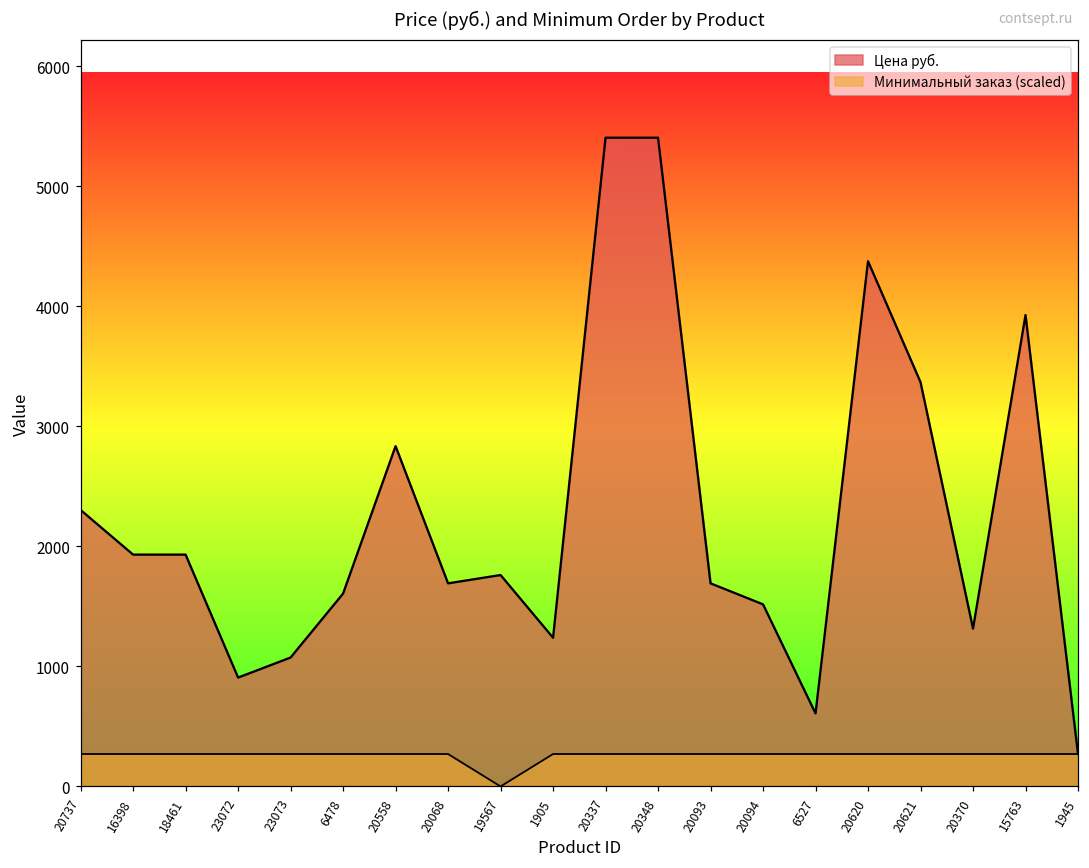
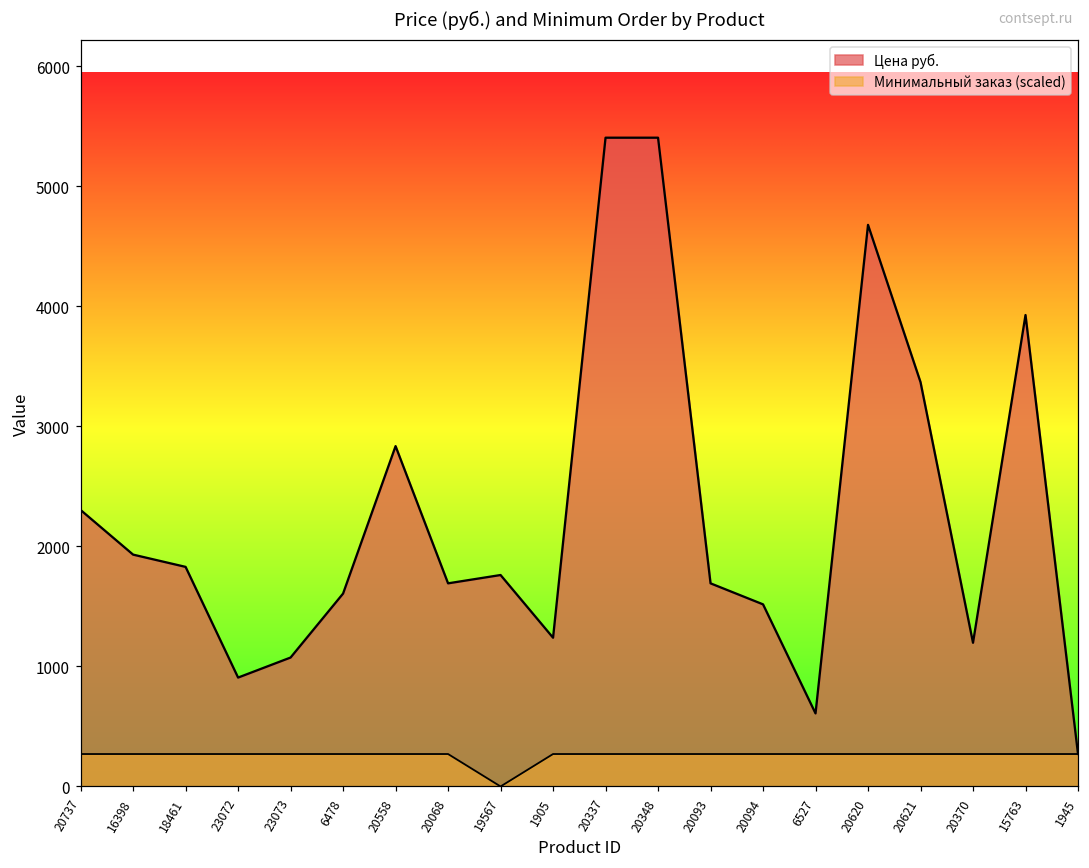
  {
    "Цена руб.": {
      "20737": 2300,
      "16398": 1930,
-     "18461": 1930,
+     "18461": 1830,
      "23072": 910,
      "23073": 1070,
      "6478": 1610,
      "20558": 2840,
      "20068": 1690,
      "19567": 1760,
      "1905": 1240,
      "20337": 5400,
      "20348": 5400,
      "20093": 1690,
      "20094": 1520,
      "6527": 610,
-     "20620": 4380,
+     "20620": 4680,
      "20621": 3370,
-     "20370": 1320,
+     "20370": 1200,
      "15763": 3930
    },
    "Минимальный заказ (scaled)": {
      "20737": 270,
      "16398": 270,
      "18461": 270,
      "23072": 270,
      "23073": 270,
      "6478": 270,
      "20558": 270,
      "20068": 270,
      "19567": 0,
      "1905": 270,
      "20337": 270,
      "20348": 270,
      "20093": 270,
      "20094": 270,
      "6527": 270,
      "20620": 270,
      "20621": 270,
      "20370": 270,
      "15763": 270
    }
  }
